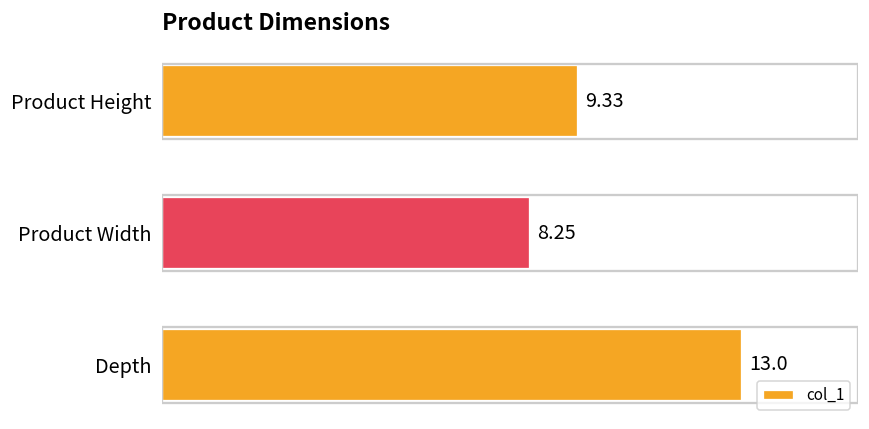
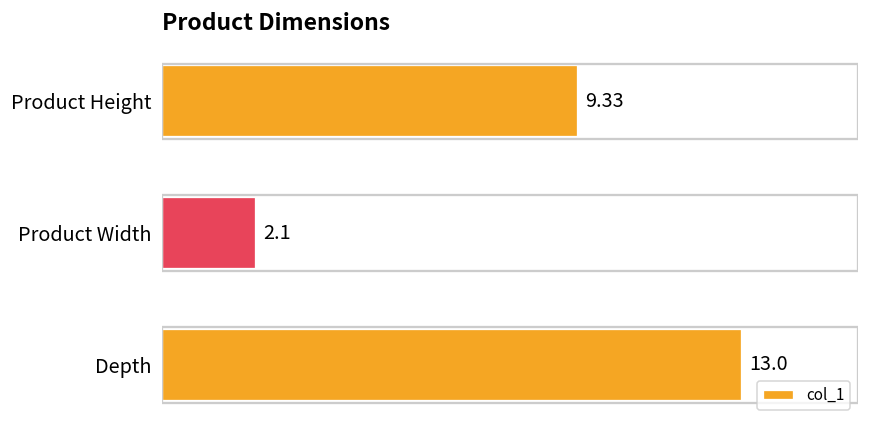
  {
    "Product Height": 9.33,
-   "Product Width": 8.25,
+   "Product Width": 2.1,
    "Depth": 13.0
  }
